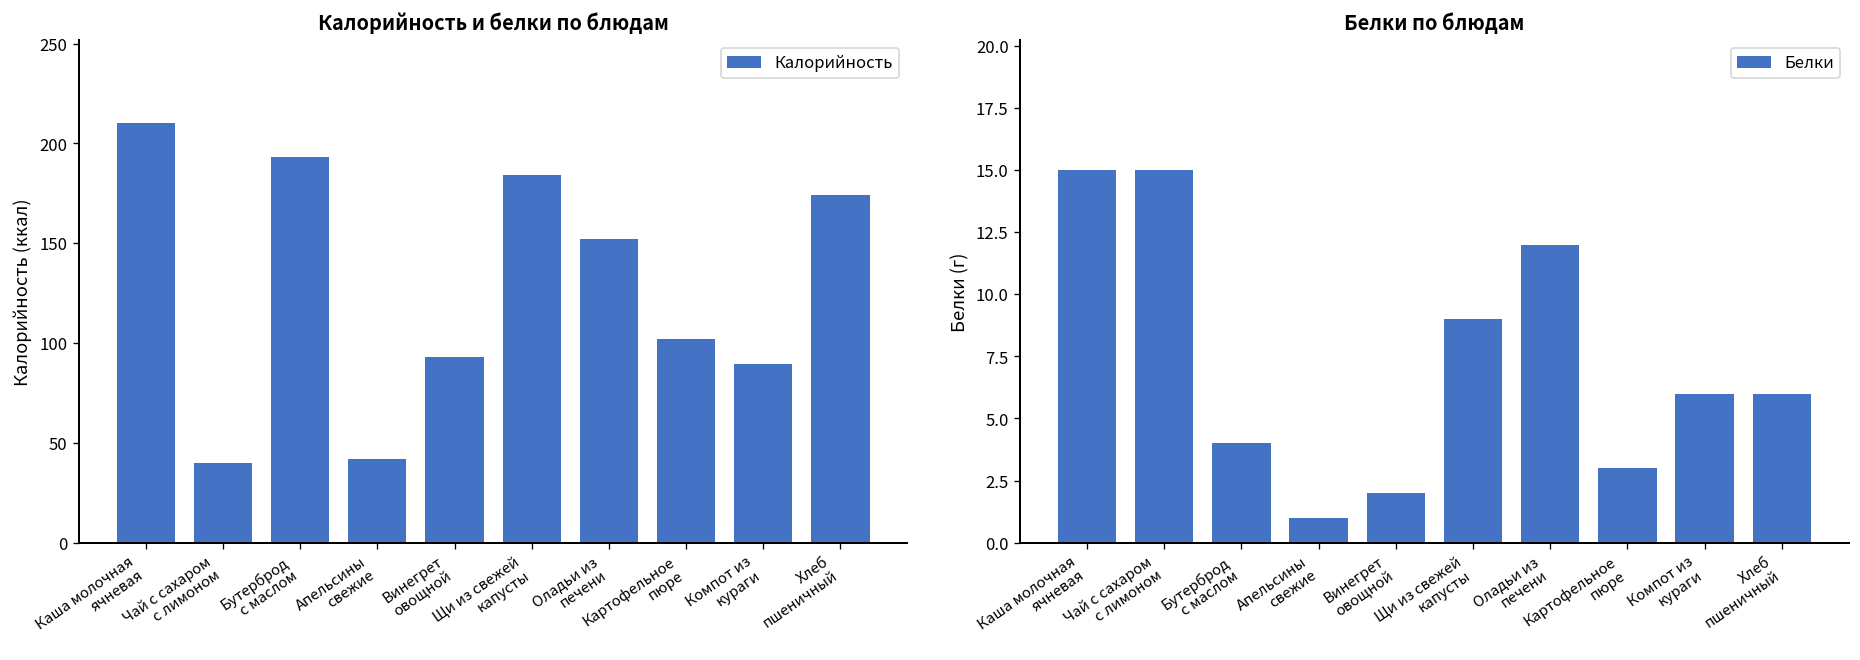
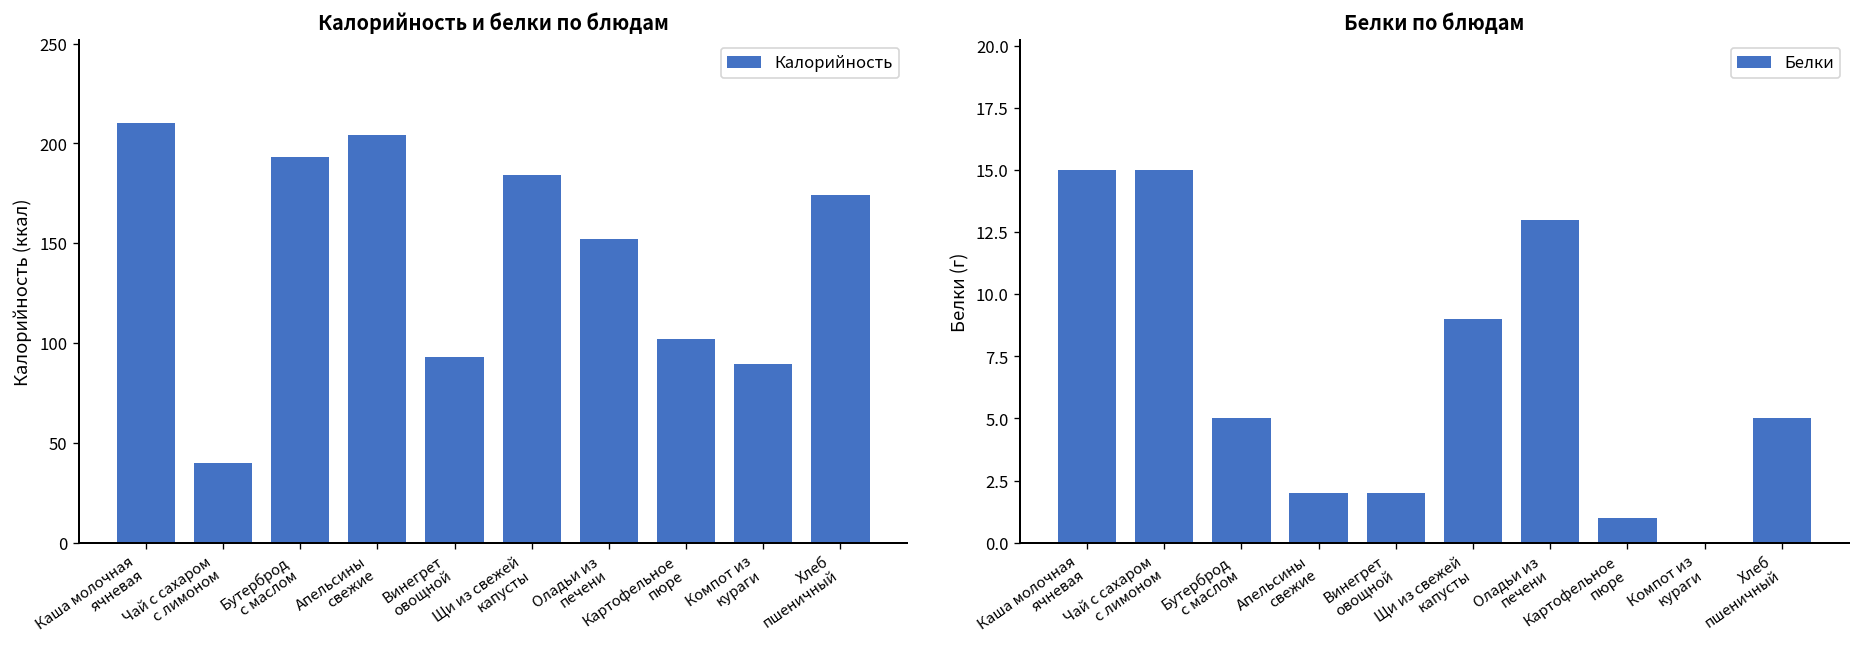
  {
    "Калорийность и белки по блюдам": {
      "Каша молочная ячневая": 210,
      "Чай с сахаром с лимоном": 40,
      "Бутерброд с маслом": 193,
-     "Апельсины свежие": 42,
+     "Апельсины свежие": 204,
      "Винегрет овощной": 93,
      "Щи из свежей капусты": 184,
      "Оладьи из печени": 152,
      "Картофельное пюре": 102,
      "Компот из кураги": 90,
      "Хлеб пшеничный": 174
    },
    "Белки по блюдам": {
      "Каша молочная ячневая": 15,
      "Чай с сахаром с лимоном": 15,
-     "Бутерброд с маслом": 4,
-     "Апельсины свежие": 1,
+     "Бутерброд с маслом": 5,
+     "Апельсины свежие": 2,
      "Винегрет овощной": 2,
      "Щи из свежей капусты": 9,
-     "Оладьи из печени": 12,
-     "Картофельное пюре": 3,
-     "Компот из кураги": 6,
-     "Хлеб пшеничный": 6
+     "Оладьи из печени": 13,
+     "Картофельное пюре": 1,
+     "Компот из кураги": 0,
+     "Хлеб пшеничный": 5
    }
  }
